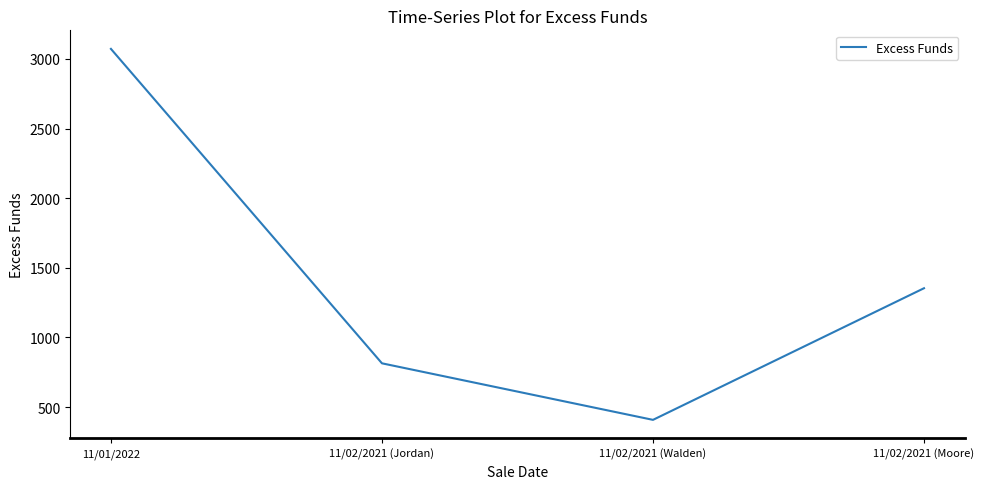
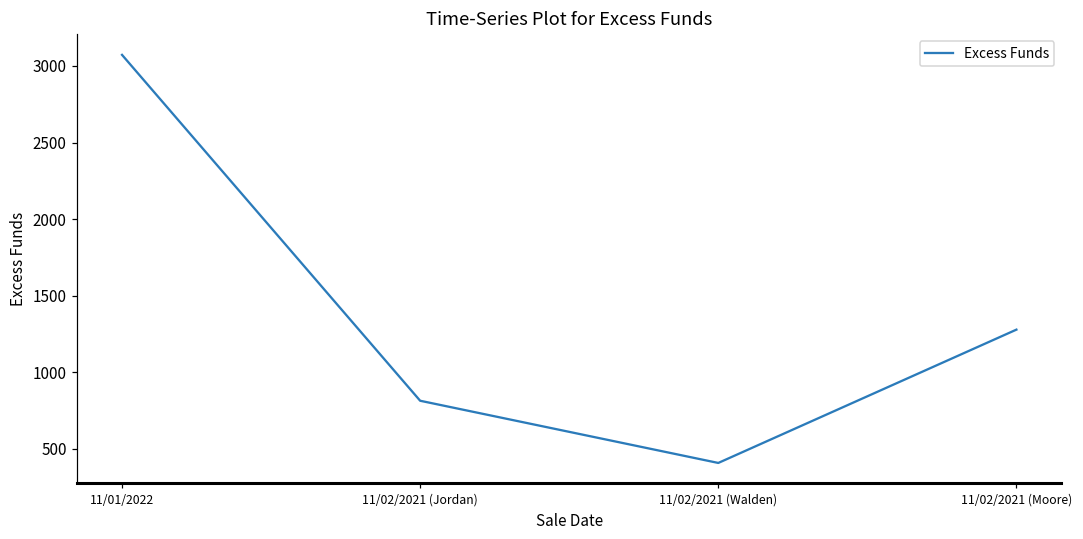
  {
    "11/01/2022": 3070,
    "11/02/2021 (Jordan)": 810,
    "11/02/2021 (Walden)": 410,
-   "11/02/2021 (Moore)": 1350
+   "11/02/2021 (Moore)": 1280
  }
